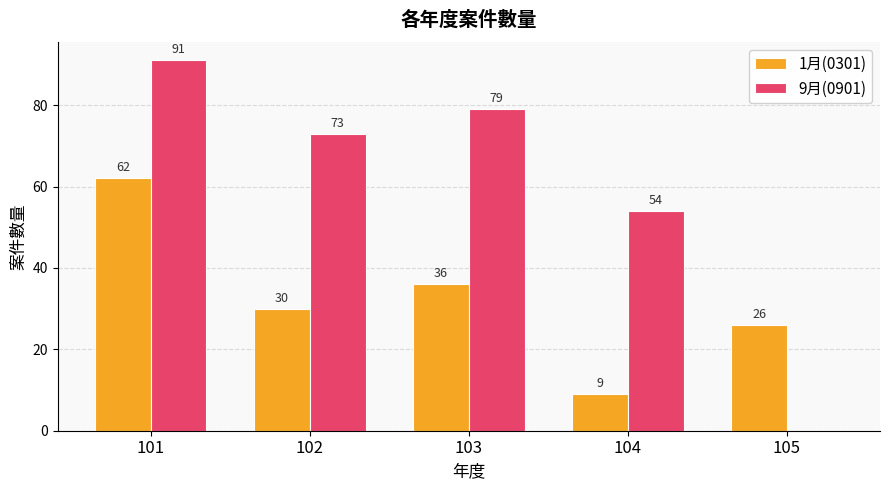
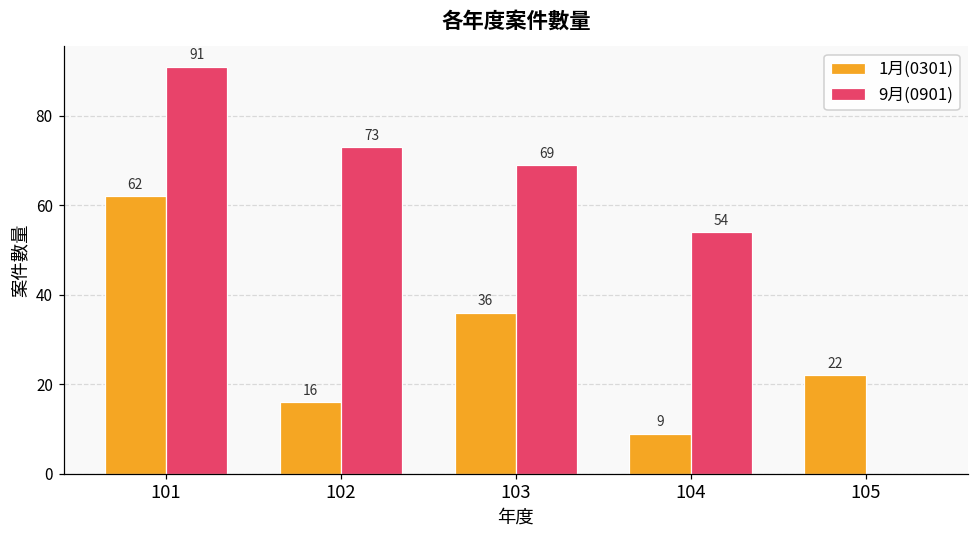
  {
    "1月(0301)": {
      "101": 62,
-     "102": 30,
+     "102": 16,
      "103": 36,
      "104": 9,
-     "105": 26
+     "105": 22
    },
    "9月(0901)": {
      "101": 91,
      "102": 73,
-     "103": 79,
+     "103": 69,
      "104": 54
    }
  }
